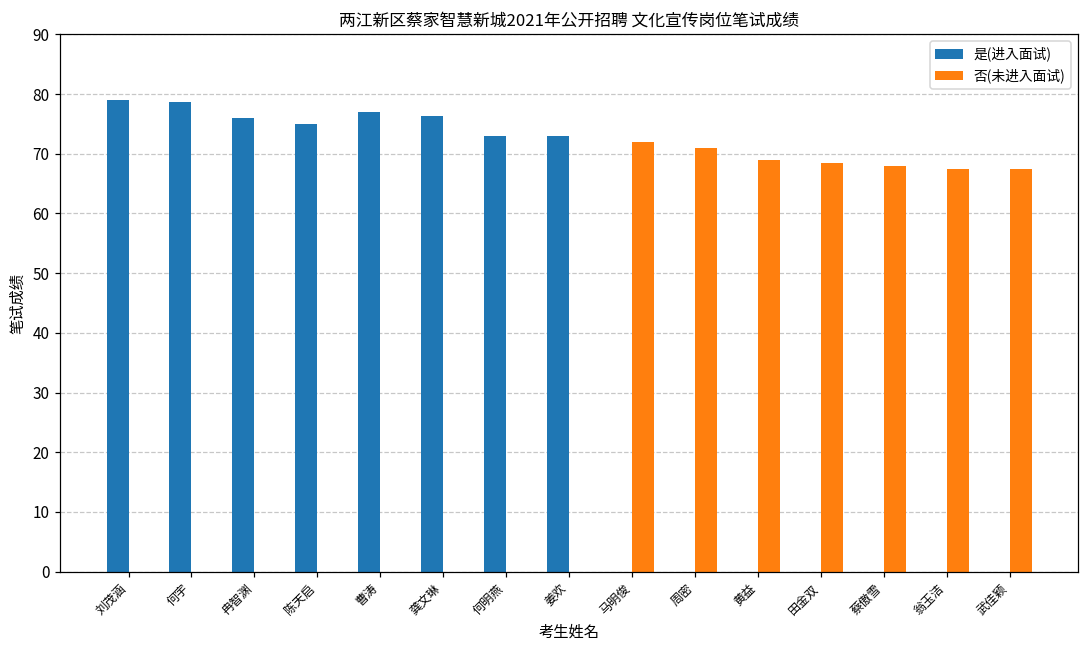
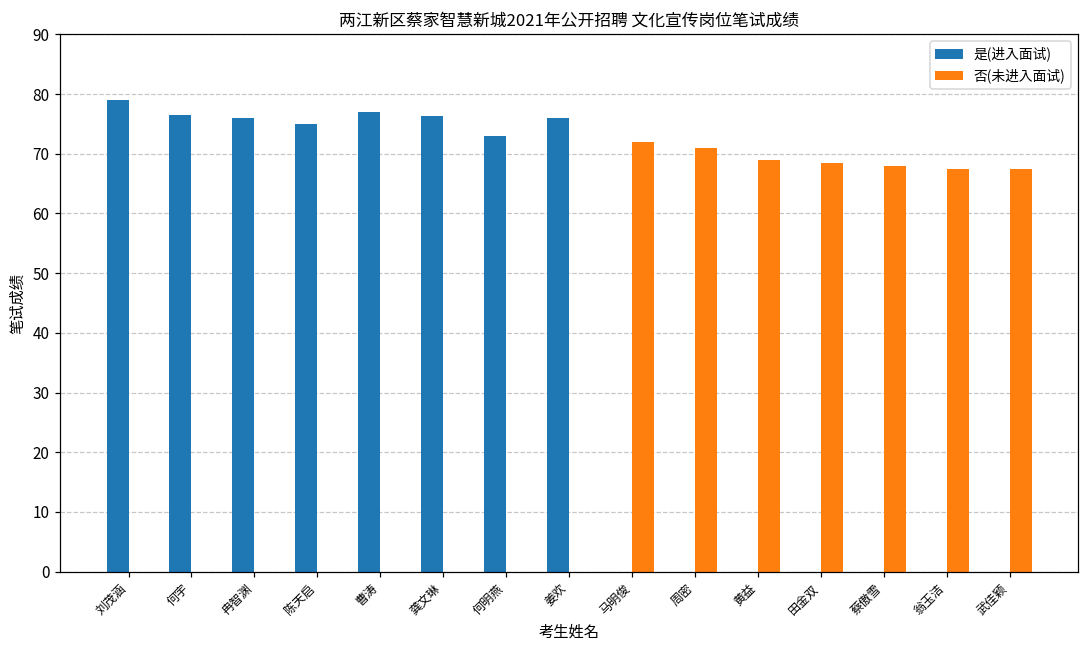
  {
    "是(进入面试)": {
      "刘茂涵": 79,
-     "何宇": 79,
+     "何宇": 77,
      "冉智渊": 76,
      "陈天启": 75,
      "曹涛": 77,
      "龚文琳": 76,
      "何明燕": 73,
-     "姜欢": 73,
+     "姜欢": 76,
      "马明俊": 0,
      "周密": 0,
      "黄益": 0,
      "田金双": 0,
      "蔡傲雪": 0,
      "翁玉洁": 0,
      "武佳颖": 0
    },
    "否(未进入面试)": {
      "刘茂涵": 0,
      "何宇": 0,
      "冉智渊": 0,
      "陈天启": 0,
      "曹涛": 0,
      "龚文琳": 0,
      "何明燕": 0,
      "姜欢": 0,
      "马明俊": 72,
      "周密": 71,
      "黄益": 69,
      "田金双": 69,
      "蔡傲雪": 68,
      "翁玉洁": 68,
      "武佳颖": 68
    }
  }
